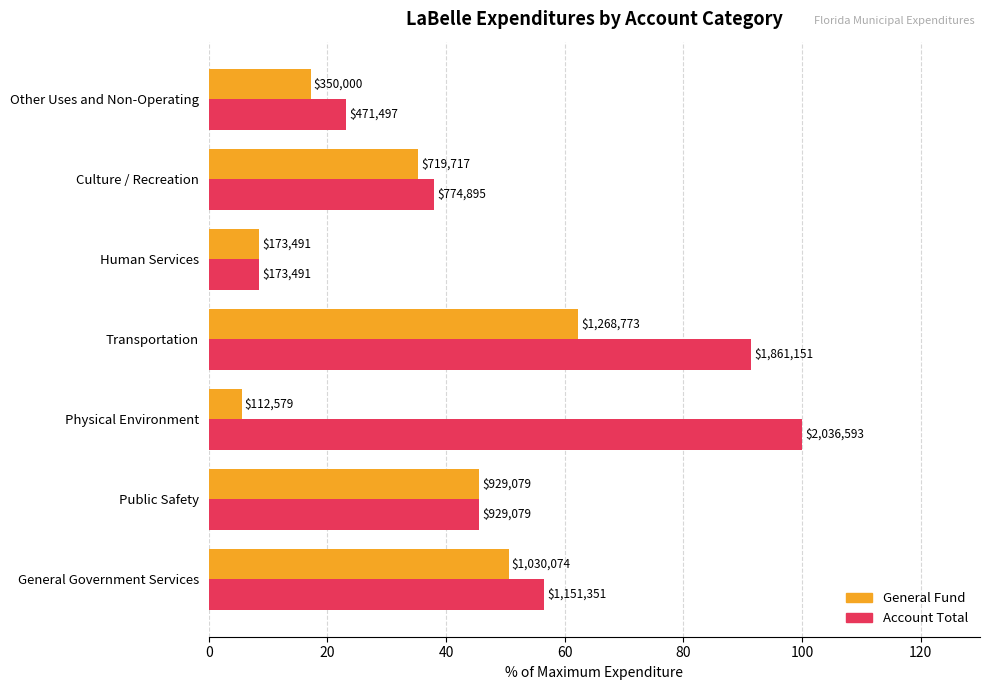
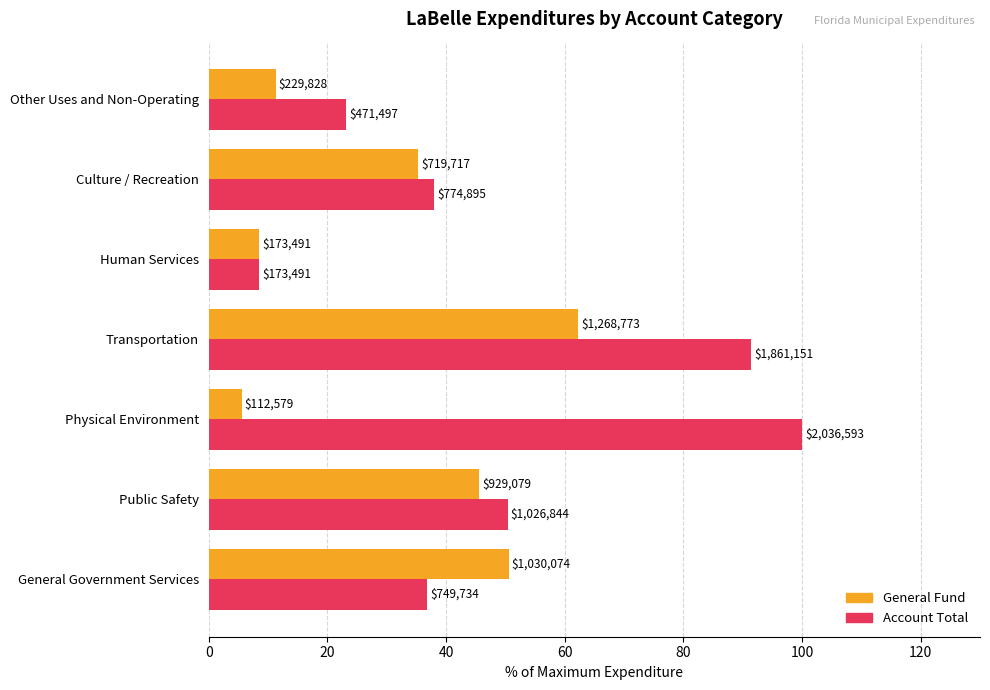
  {
    "General Fund": {
-     "Other Uses and Non-Operating": "$350,000"
+     "Other Uses and Non-Operating": "$229,828"
    },
    "Account Total": {
-     "Public Safety": "$929,079",
-     "General Government Services": "$1,151,351"
+     "Public Safety": "$1,026,844",
+     "General Government Services": "$749,734"
    }
  }
